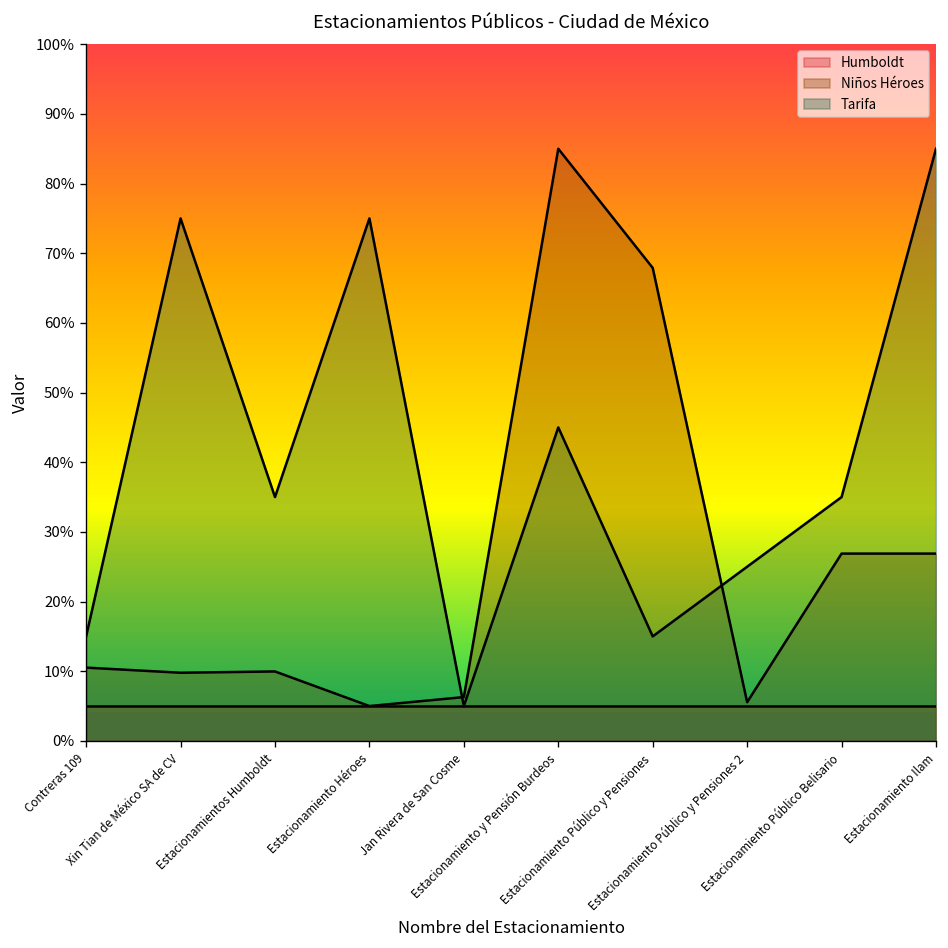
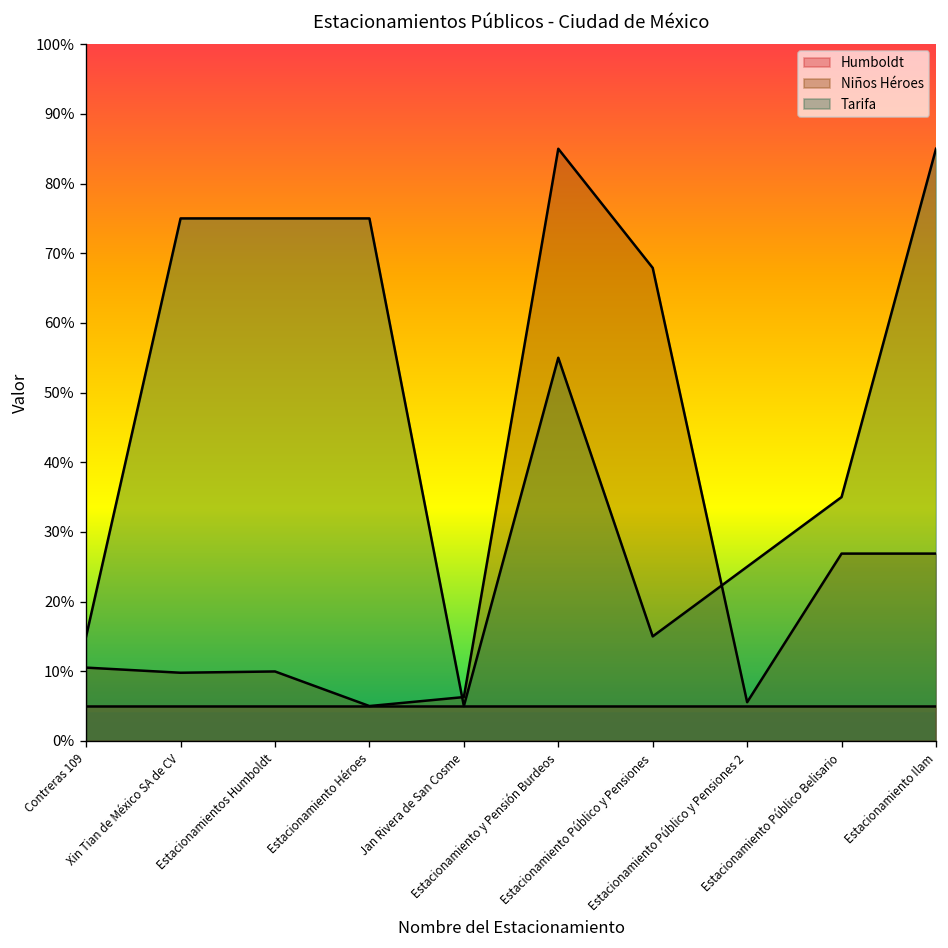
  {
    "Tarifa": {
      "Contreras 109": "15%",
      "Xin Tian de México SA de CV": "75%",
-     "Estacionamientos Humboldt": "35%",
+     "Estacionamientos Humboldt": "75%",
      "Estacionamiento Héroes": "75%",
-     "Estacionamiento y Pensión Burdeos": "45%",
+     "Estacionamiento y Pensión Burdeos": "55%",
      "Estacionamiento Público y Pensiones": "15%",
      "Estacionamiento Público y Pensiones 2": "25%",
      "Estacionamiento Público Belisario": "35%",
      "Estacionamiento Ilam": "85%"
    }
  }
